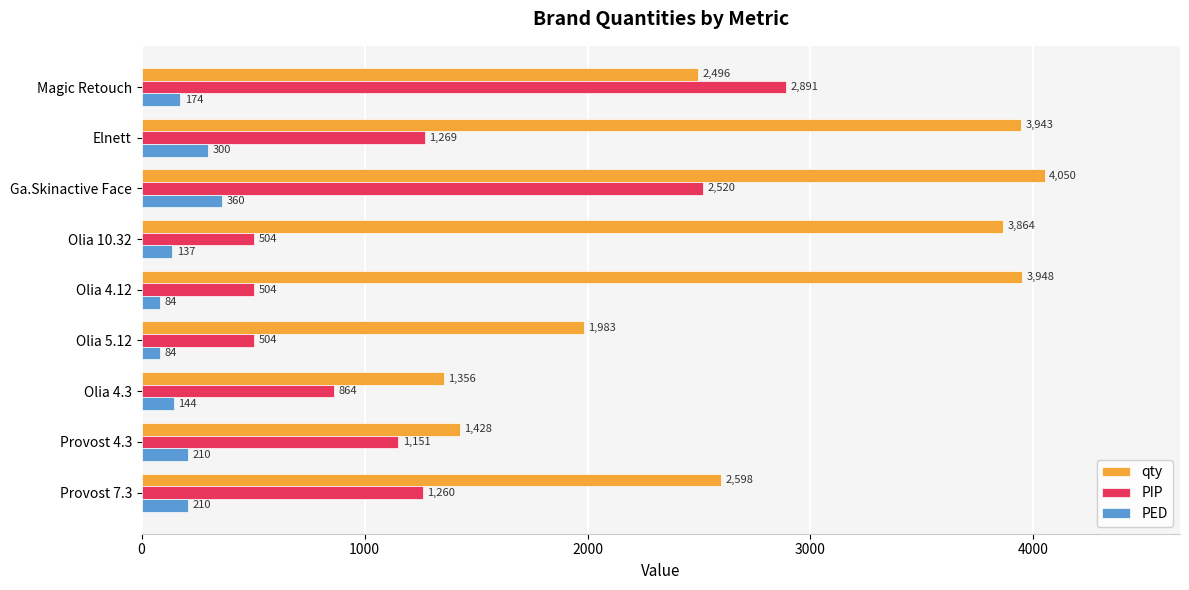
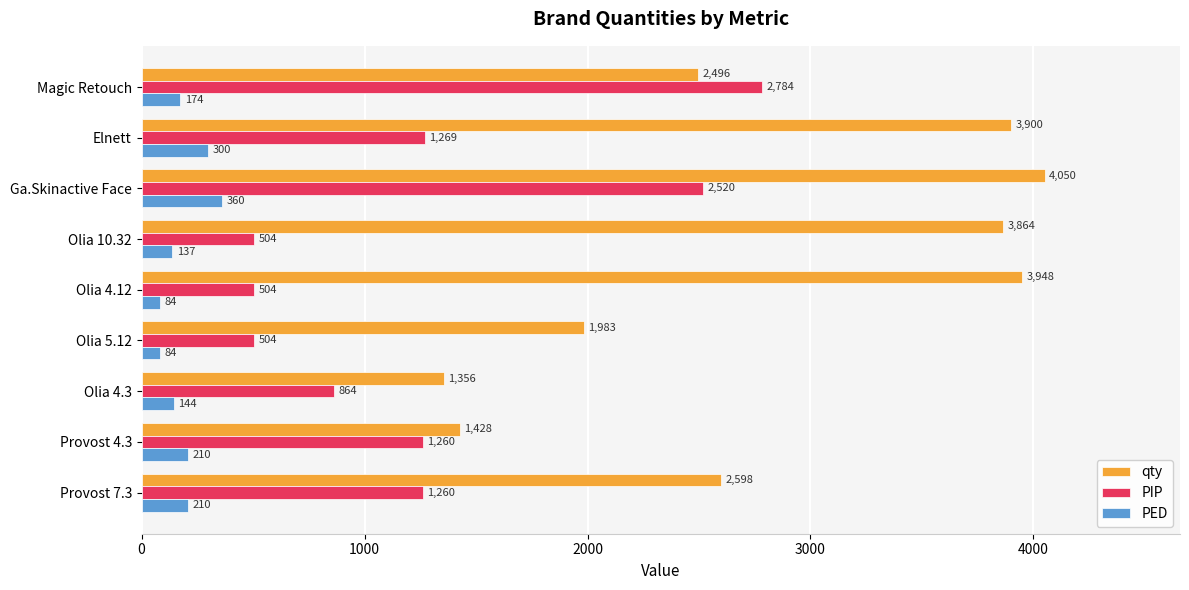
  {
    "qty": {
      "Magic Retouch": "2,496",
-     "Elnett": "3,943",
+     "Elnett": "3,900",
      "Ga.Skinactive Face": "4,050",
      "Olia 10.32": "3,864",
      "Olia 4.12": "3,948",
      "Olia 5.12": "1,983",
      "Olia 4.3": "1,356",
      "Provost 4.3": "1,428",
      "Provost 7.3": "2,598"
    },
    "PIP": {
-     "Magic Retouch": "2,891",
+     "Magic Retouch": "2,784",
      "Elnett": "1,269",
      "Ga.Skinactive Face": "2,520",
      "Olia 10.32": "504",
      "Olia 4.12": "504",
      "Olia 5.12": "504",
      "Olia 4.3": "864",
-     "Provost 4.3": "1,151",
+     "Provost 4.3": "1,260",
      "Provost 7.3": "1,260"
    },
    "PED": {
      "Magic Retouch": "174",
      "Elnett": "300",
      "Ga.Skinactive Face": "360",
      "Olia 10.32": "137",
      "Olia 4.12": "84",
      "Olia 5.12": "84",
      "Olia 4.3": "144",
      "Provost 4.3": "210",
      "Provost 7.3": "210"
    }
  }
